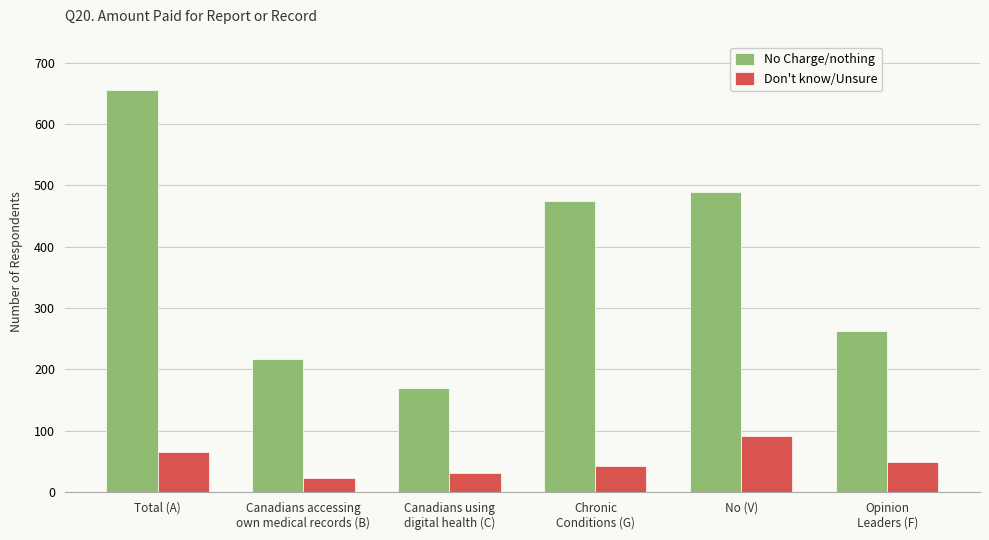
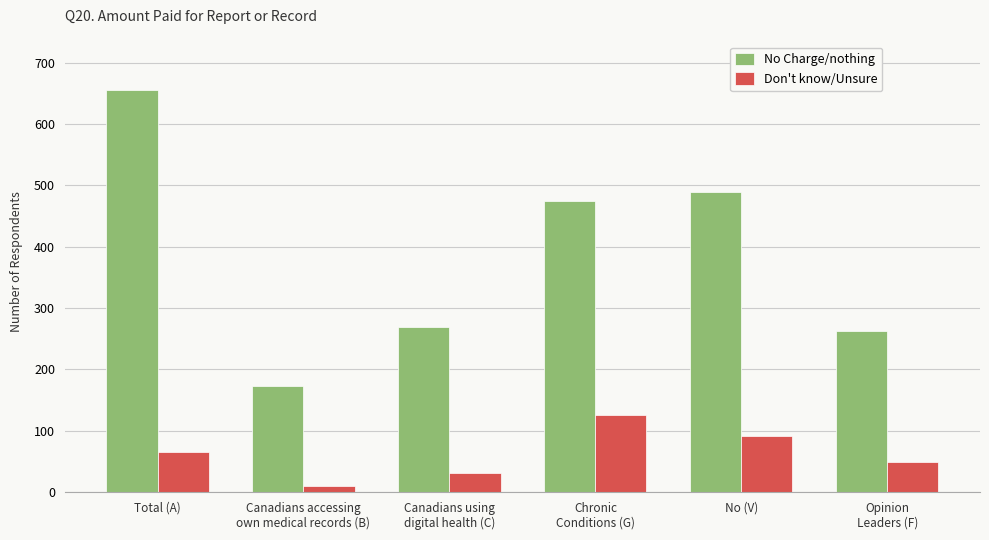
  {
    "No Charge/nothing": {
      "Total (A)": 660,
-     "Canadians accessing own medical records (B)": 220,
-     "Canadians using digital health (C)": 170,
+     "Canadians accessing own medical records (B)": 170,
+     "Canadians using digital health (C)": 270,
      "Chronic Conditions (G)": 480,
      "No (V)": 490,
      "Opinion Leaders (F)": 260
    },
    "Don't know/Unsure": {
      "Total (A)": 70,
-     "Canadians accessing own medical records (B)": 20,
+     "Canadians accessing own medical records (B)": 10,
      "Canadians using digital health (C)": 30,
-     "Chronic Conditions (G)": 40,
+     "Chronic Conditions (G)": 130,
      "No (V)": 90,
      "Opinion Leaders (F)": 50
    }
  }
